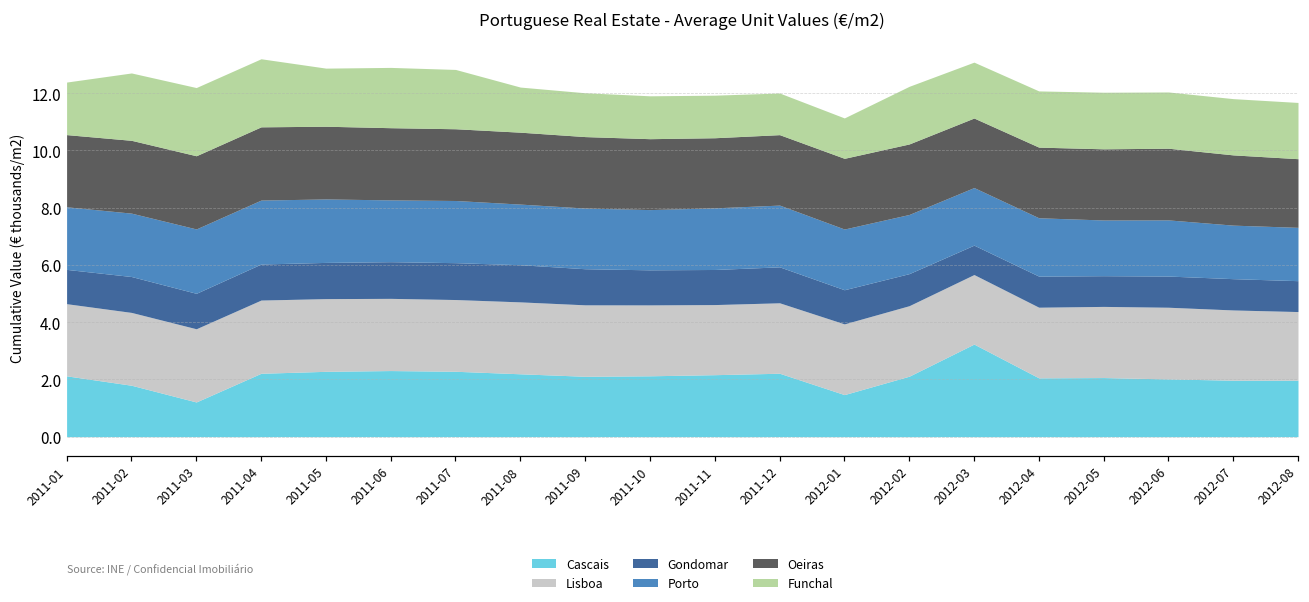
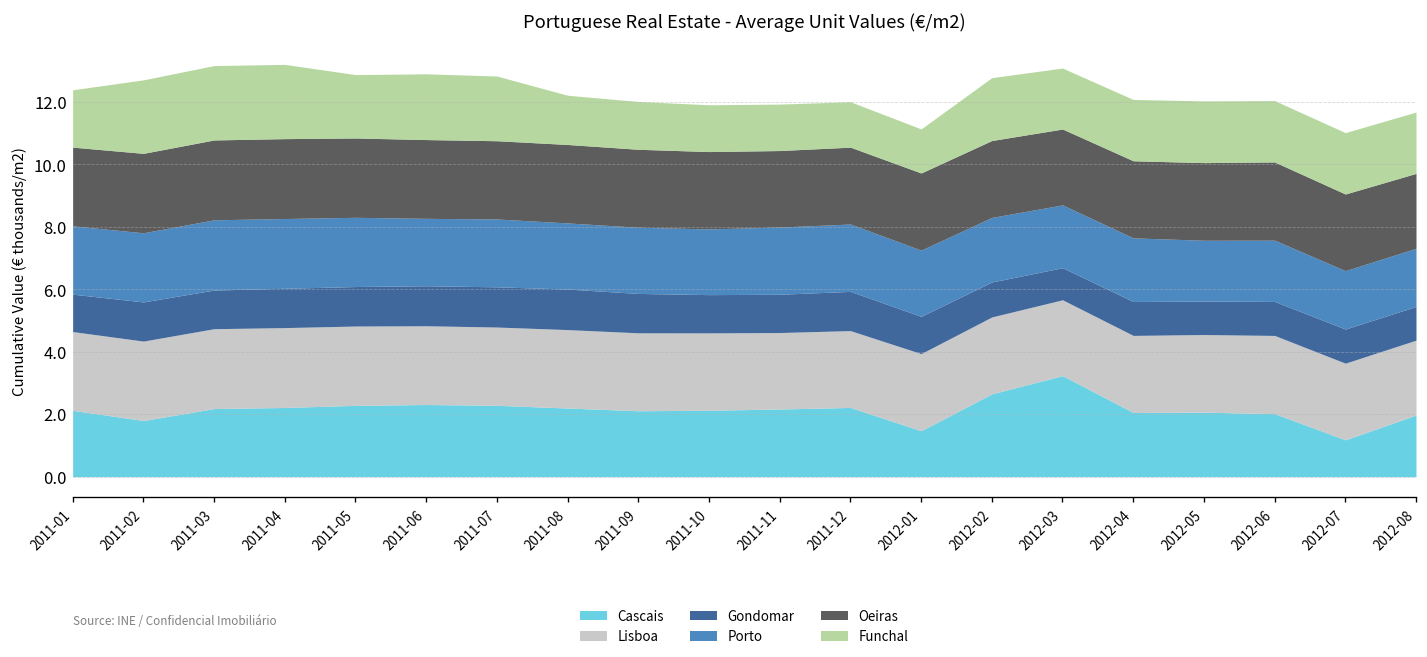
  {
    "Cascais": {
      "2011-01": 2.1,
      "2011-02": 1.8,
-     "2011-03": 1.2,
+     "2011-03": 2.2,
      "2011-04": 2.2,
      "2011-05": 2.3,
      "2011-06": 2.3,
      "2011-07": 2.3,
      "2011-08": 2.2,
      "2011-09": 2.1,
      "2011-10": 2.1,
      "2011-11": 2.2,
      "2011-12": 2.2,
      "2012-01": 1.5,
-     "2012-02": 2.1,
+     "2012-02": 2.7,
      "2012-03": 3.2,
      "2012-04": 2.1,
      "2012-05": 2.1,
      "2012-06": 2.0,
-     "2012-07": 2.0,
+     "2012-07": 1.2,
      "2012-08": 2.0
    },
    "Oeiras": {
      "2011-01": 2.5,
      "2011-02": 2.5,
      "2011-03": 2.6,
      "2011-04": 2.6,
      "2011-05": 2.5,
      "2011-06": 2.5,
      "2011-07": 2.5,
      "2011-08": 2.5,
      "2011-09": 2.5,
      "2011-10": 2.5,
      "2011-11": 2.4,
      "2011-12": 2.5,
      "2012-01": 2.5,
      "2012-02": 2.5,
      "2012-03": 2.4,
      "2012-04": 2.5,
      "2012-05": 2.5,
      "2012-06": 2.5,
      "2012-07": 2.5,
      "2012-08": 2.4
    }
  }
